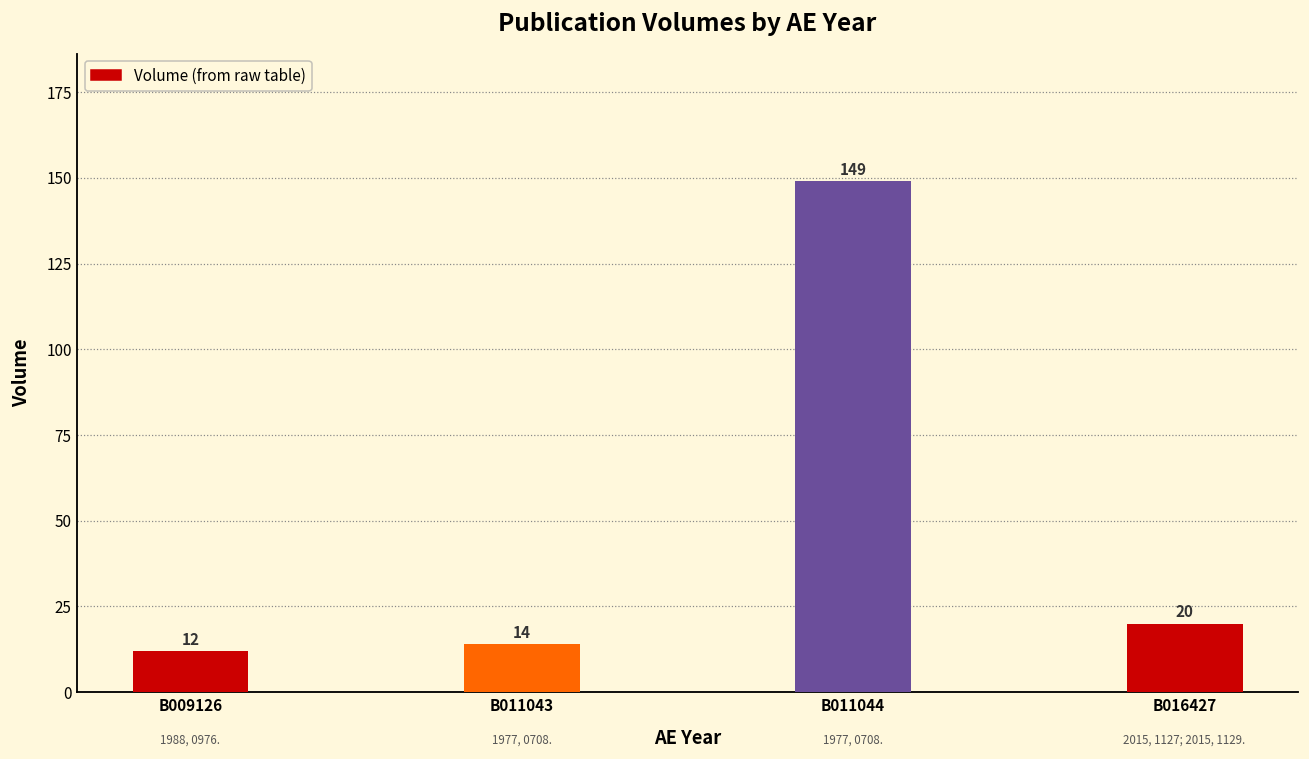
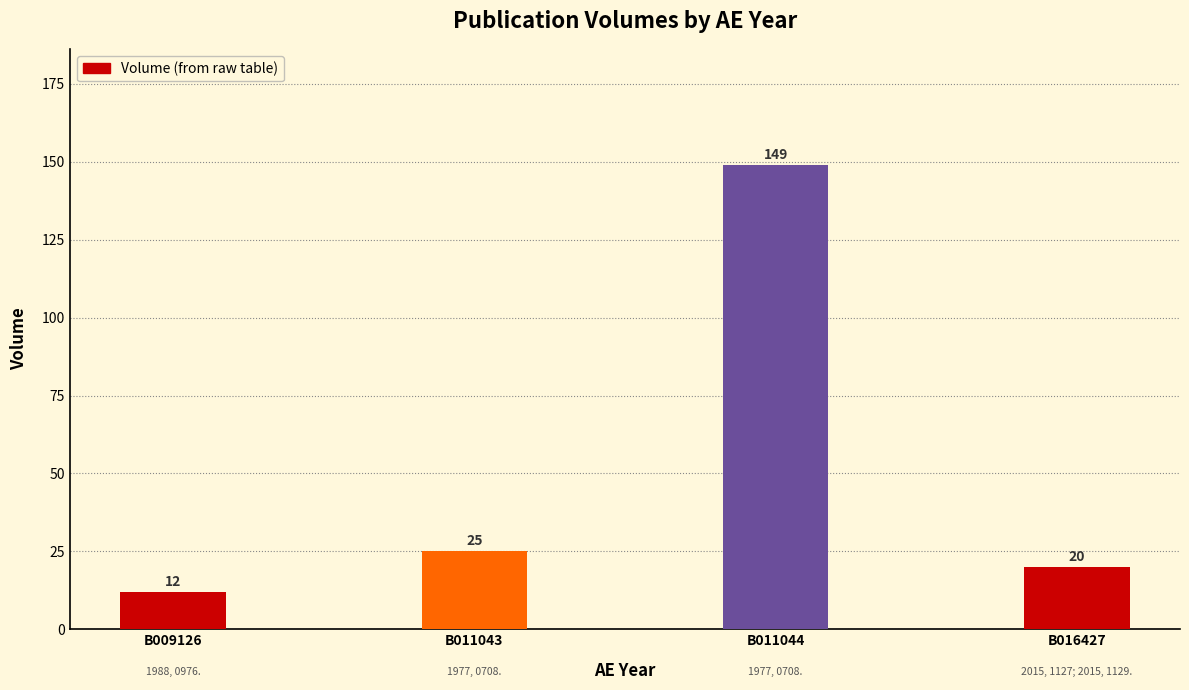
  {
    "B009126": 12,
-   "B011043": 14,
+   "B011043": 25,
    "B011044": 149,
    "B016427": 20
  }
